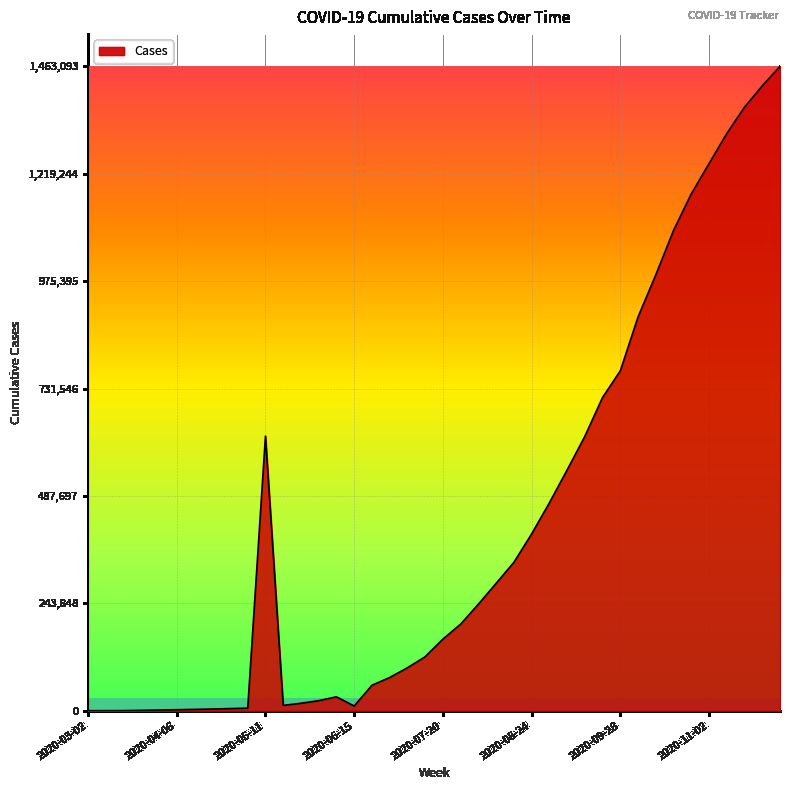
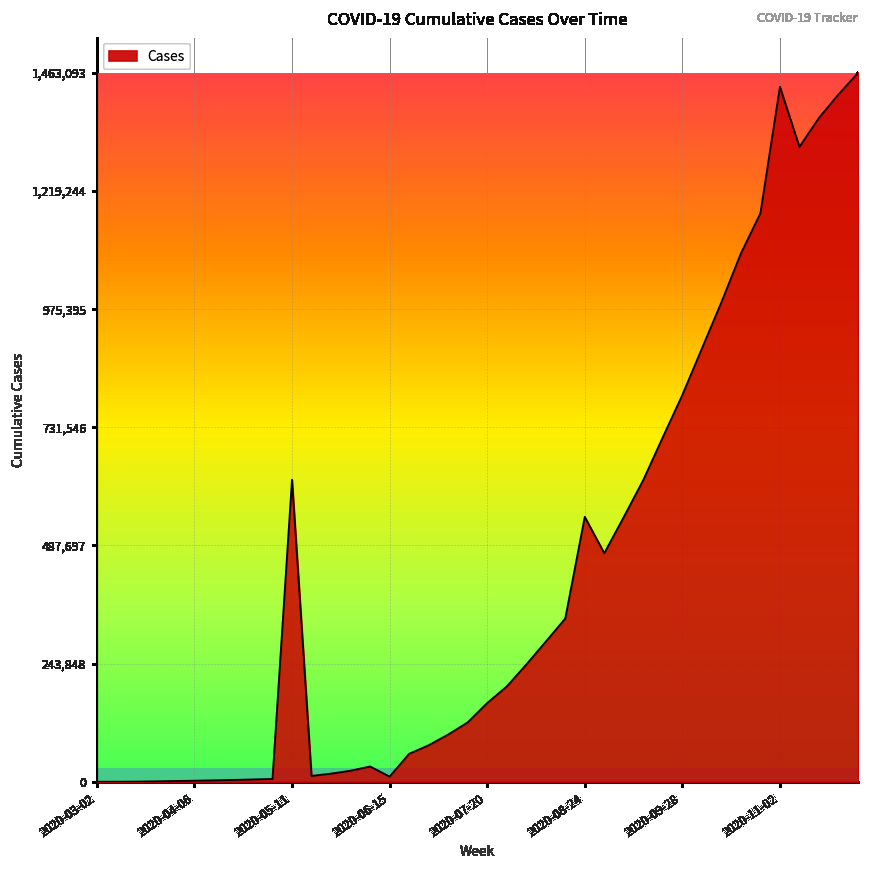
  {
    "2020-03-02": "0",
    "2020-04-06": "0",
    "2020-05-11": "620,000",
    "2020-06-15": "10,000",
    "2020-07-20": "160,000",
-   "2020-08-24": "400,000",
-   "2020-09-28": "770,000",
-   "2020-11-02": "1,240,000"
+   "2020-08-24": "550,000",
+   "2020-09-28": "800,000",
+   "2020-11-02": "1,430,000"
  }
